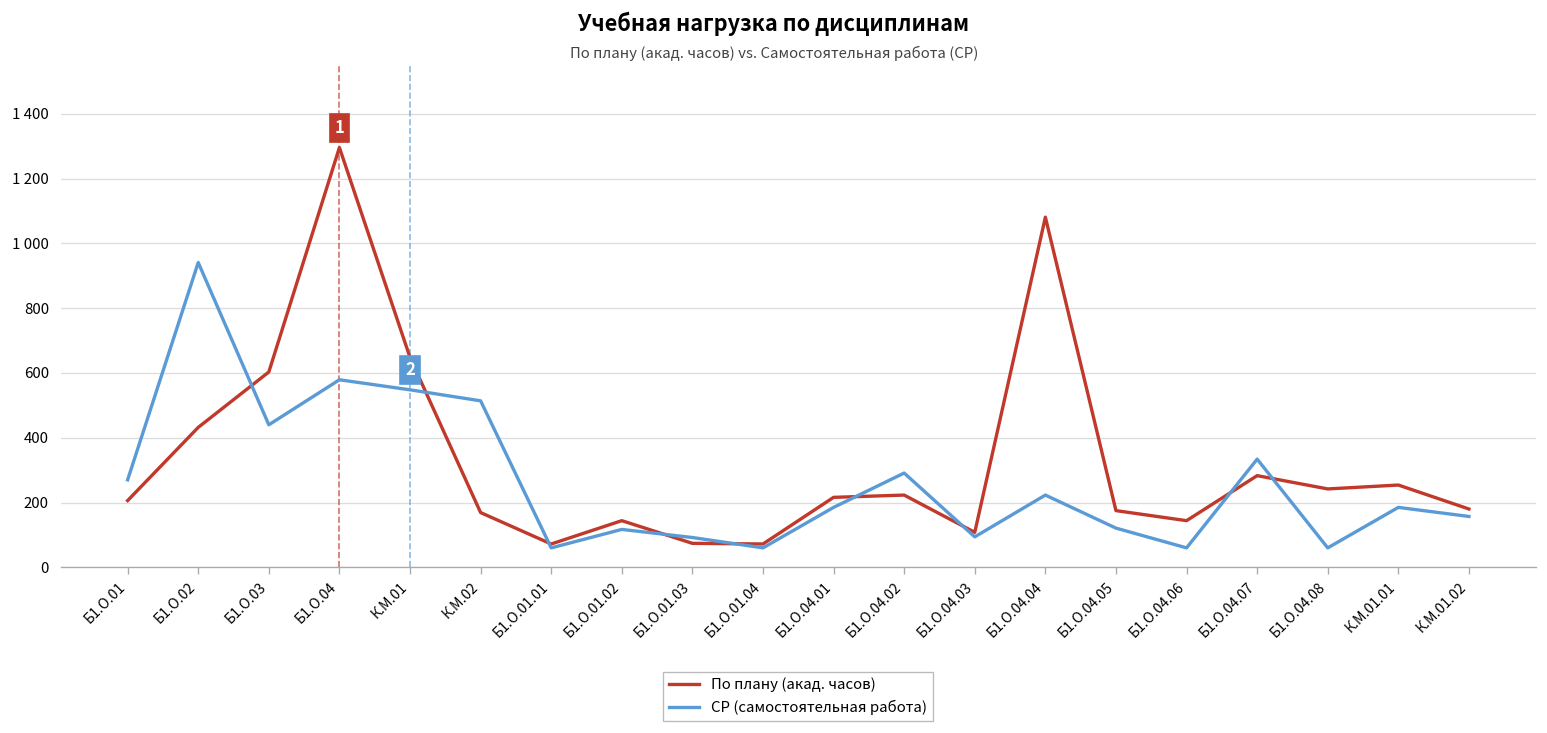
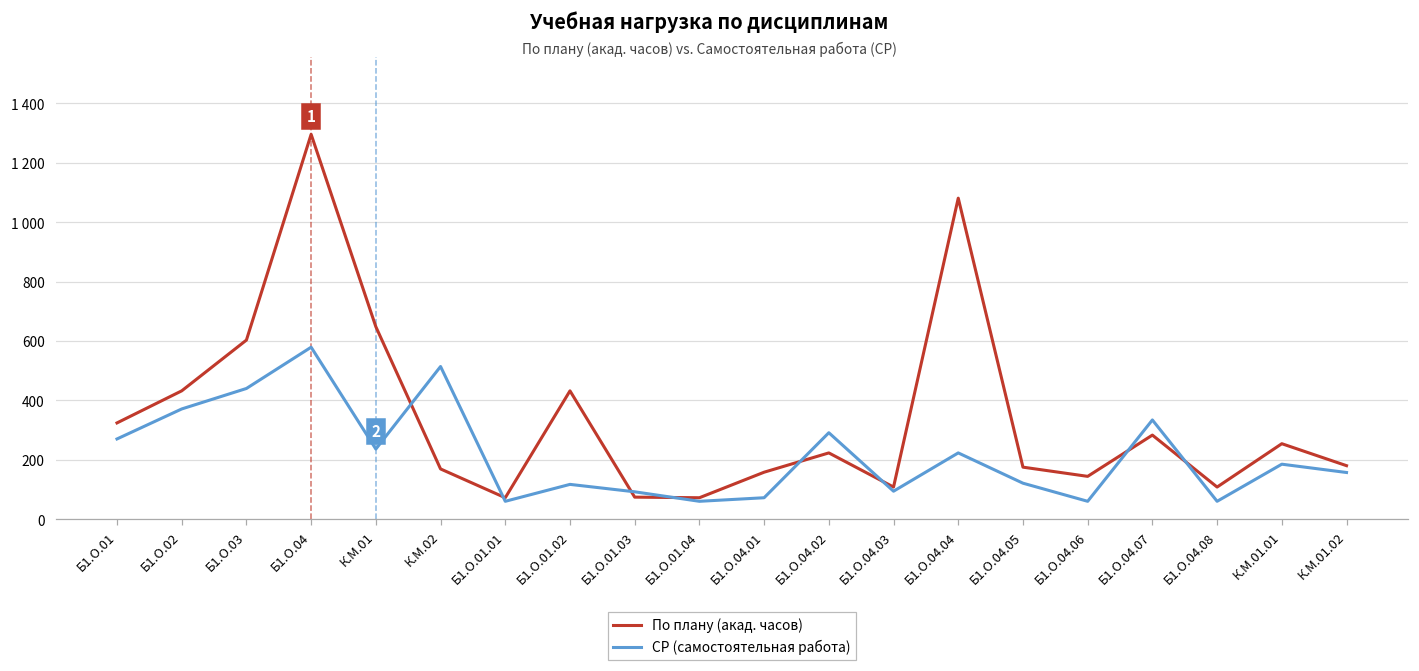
  {
    "По плану (акад. часов)": {
-     "Б1.О.01": 210,
+     "Б1.О.01": 320,
      "Б1.О.02": 430,
      "Б1.О.03": 600,
      "К.М.02": 170,
      "Б1.О.01.01": 70,
-     "Б1.О.01.02": 140,
+     "Б1.О.01.02": 430,
      "Б1.О.01.03": 70,
      "Б1.О.01.04": 70,
-     "Б1.О.04.01": 220,
+     "Б1.О.04.01": 160,
      "Б1.О.04.02": 220,
      "Б1.О.04.03": 110,
      "Б1.О.04.04": 1080,
      "Б1.О.04.05": 180,
      "Б1.О.04.06": 140,
      "Б1.О.04.07": 280,
-     "Б1.О.04.08": 240,
+     "Б1.О.04.08": 110,
      "К.М.01.01": 250,
      "К.М.01.02": 180
    },
    "СР (самостоятельная работа)": {
      "Б1.О.01": 270,
-     "Б1.О.02": 940,
+     "Б1.О.02": 370,
      "Б1.О.03": 440,
      "Б1.О.04": 580,
-     "К.М.01": 550,
+     "К.М.01": 240,
      "К.М.02": 510,
      "Б1.О.01.01": 60,
      "Б1.О.01.02": 120,
      "Б1.О.01.03": 90,
      "Б1.О.01.04": 60,
-     "Б1.О.04.01": 190,
+     "Б1.О.04.01": 70,
      "Б1.О.04.02": 290,
      "Б1.О.04.03": 90,
      "Б1.О.04.04": 220,
      "Б1.О.04.05": 120,
      "Б1.О.04.06": 60,
      "Б1.О.04.07": 330,
      "Б1.О.04.08": 60,
      "К.М.01.01": 190,
      "К.М.01.02": 160
    }
  }
